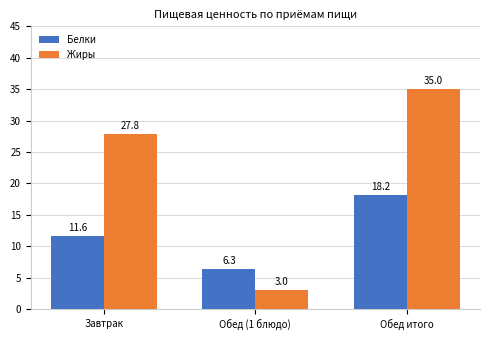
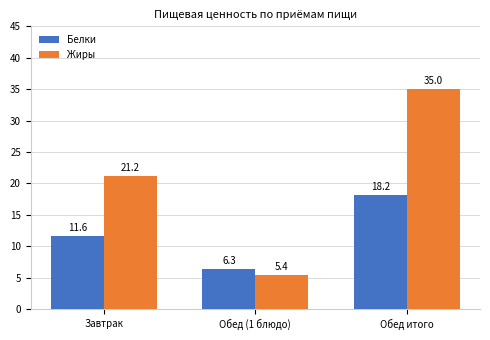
  {
    "Белки": {
      "Завтрак": 11.6,
      "Обед (1 блюдо)": 6.3,
      "Обед итого": 18.2
    },
    "Жиры": {
-     "Завтрак": 27.8,
-     "Обед (1 блюдо)": 3.0,
+     "Завтрак": 21.2,
+     "Обед (1 блюдо)": 5.4,
      "Обед итого": 35.0
    }
  }
